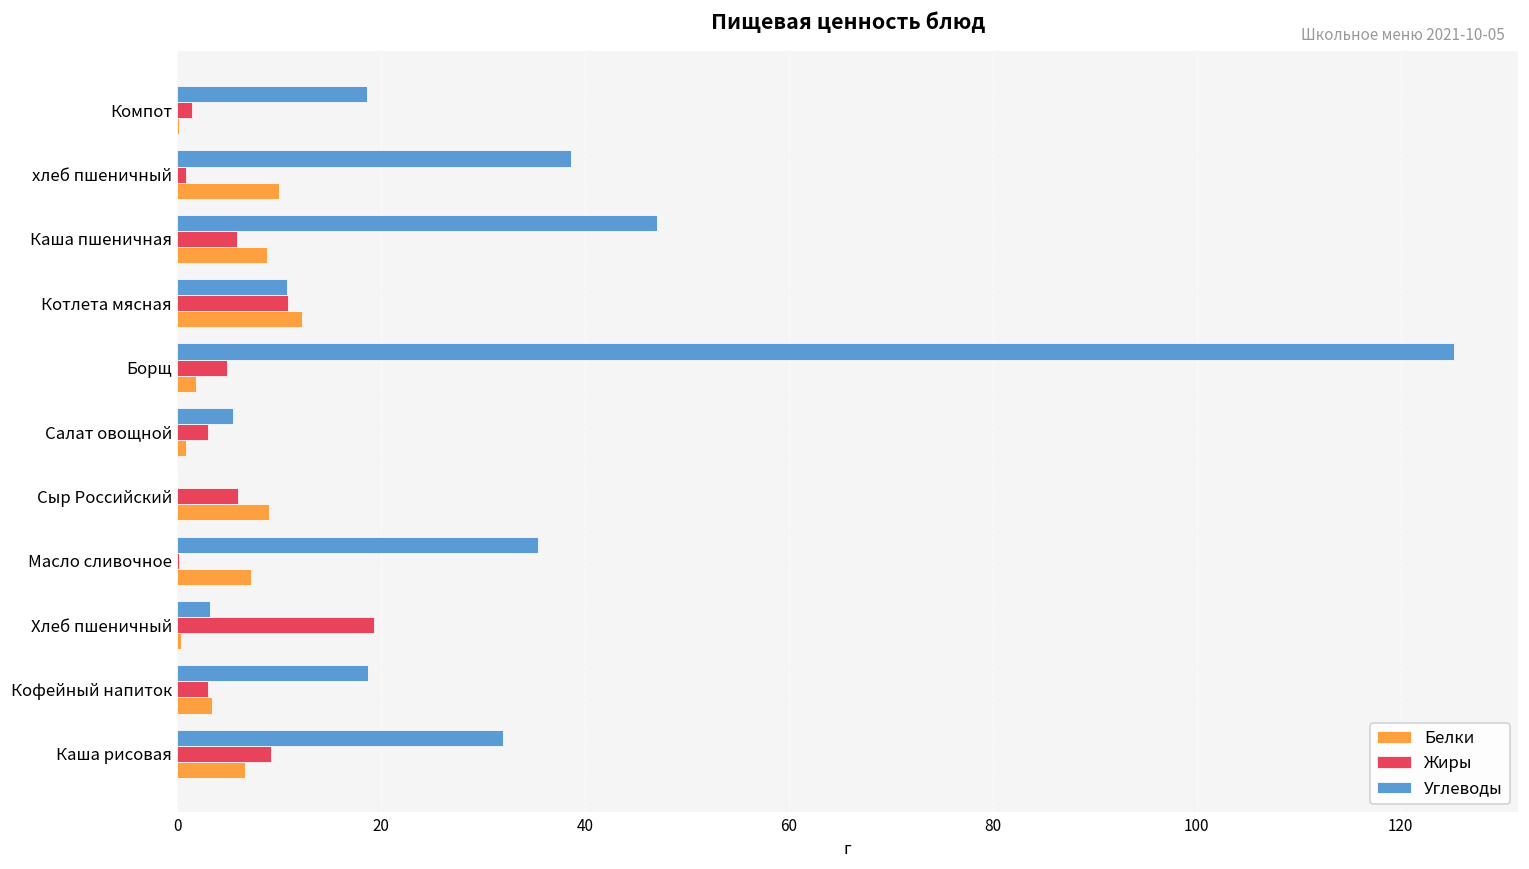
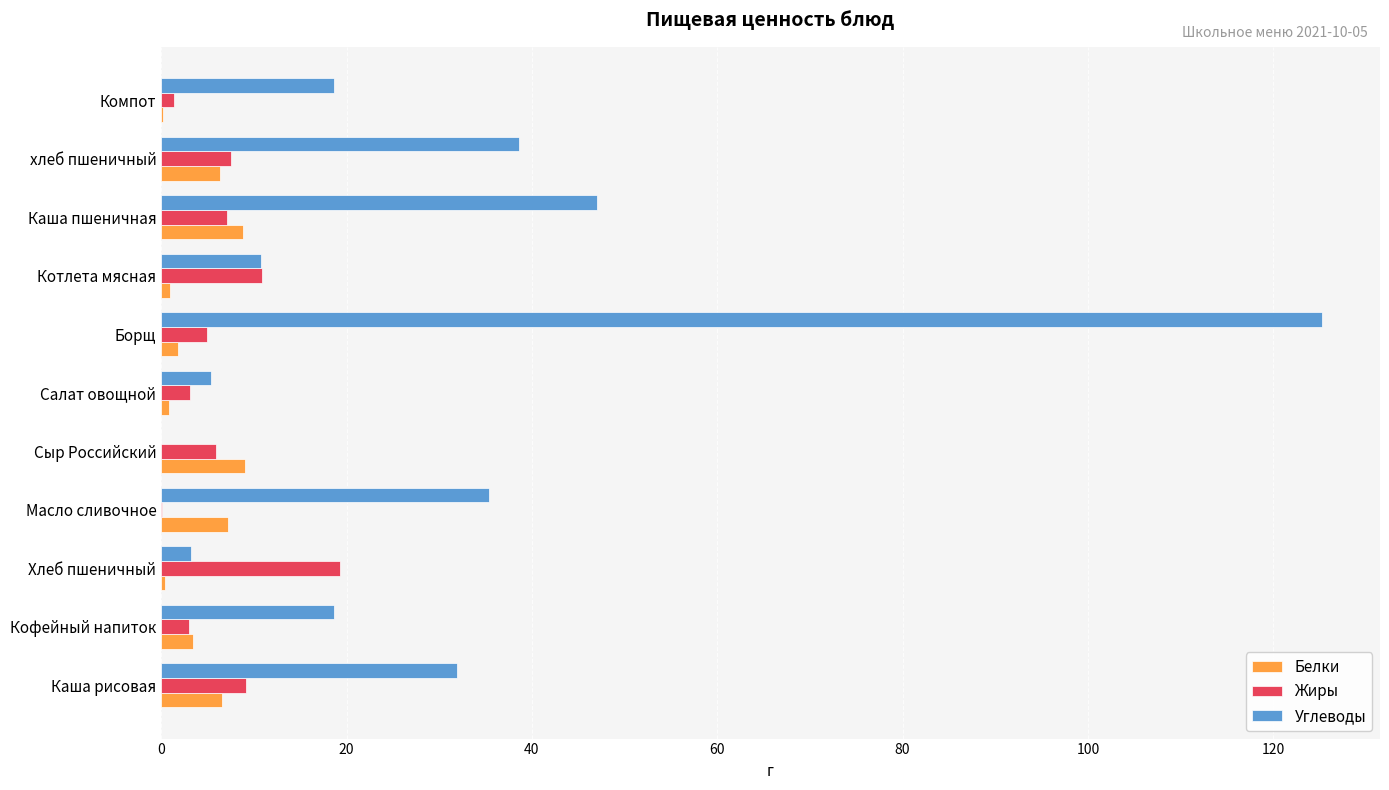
  {
    "Белки": {
-     "хлеб пшеничный": 10,
+     "хлеб пшеничный": 6,
      "Каша пшеничная": 9,
-     "Котлета мясная": 12,
+     "Котлета мясная": 1,
      "Борщ": 2,
      "Салат овощной": 1,
      "Сыр Российский": 9,
      "Масло сливочное": 7,
      "Хлеб пшеничный": 0,
      "Кофейный напиток": 3,
      "Каша рисовая": 7
    },
    "Жиры": {
      "Компот": 1,
-     "хлеб пшеничный": 1,
-     "Каша пшеничная": 6,
+     "хлеб пшеничный": 8,
+     "Каша пшеничная": 7,
      "Котлета мясная": 11,
      "Борщ": 5,
      "Салат овощной": 3,
      "Сыр Российский": 6,
      "Хлеб пшеничный": 19,
      "Кофейный напиток": 3,
      "Каша рисовая": 9
    },
    "Углеводы": {
      "Компот": 19,
      "хлеб пшеничный": 39,
      "Каша пшеничная": 47,
      "Котлета мясная": 11,
      "Борщ": 125,
      "Салат овощной": 5,
      "Сыр Российский": 0,
      "Масло сливочное": 35,
      "Хлеб пшеничный": 3,
      "Кофейный напиток": 19,
      "Каша рисовая": 32
    }
  }
